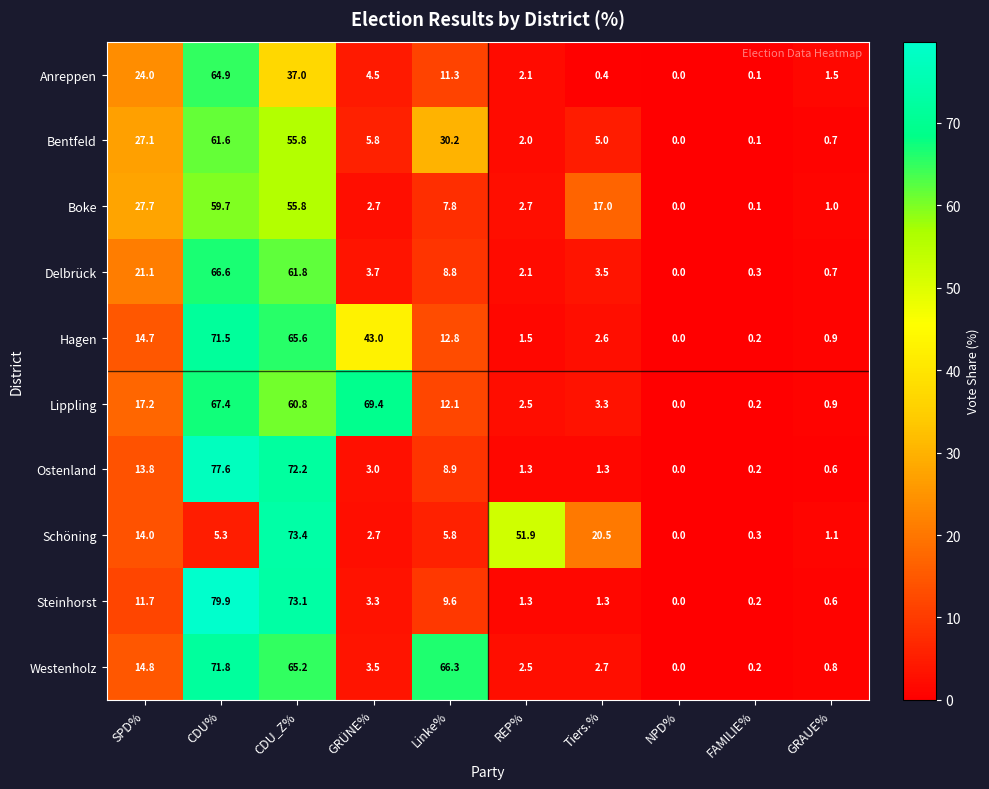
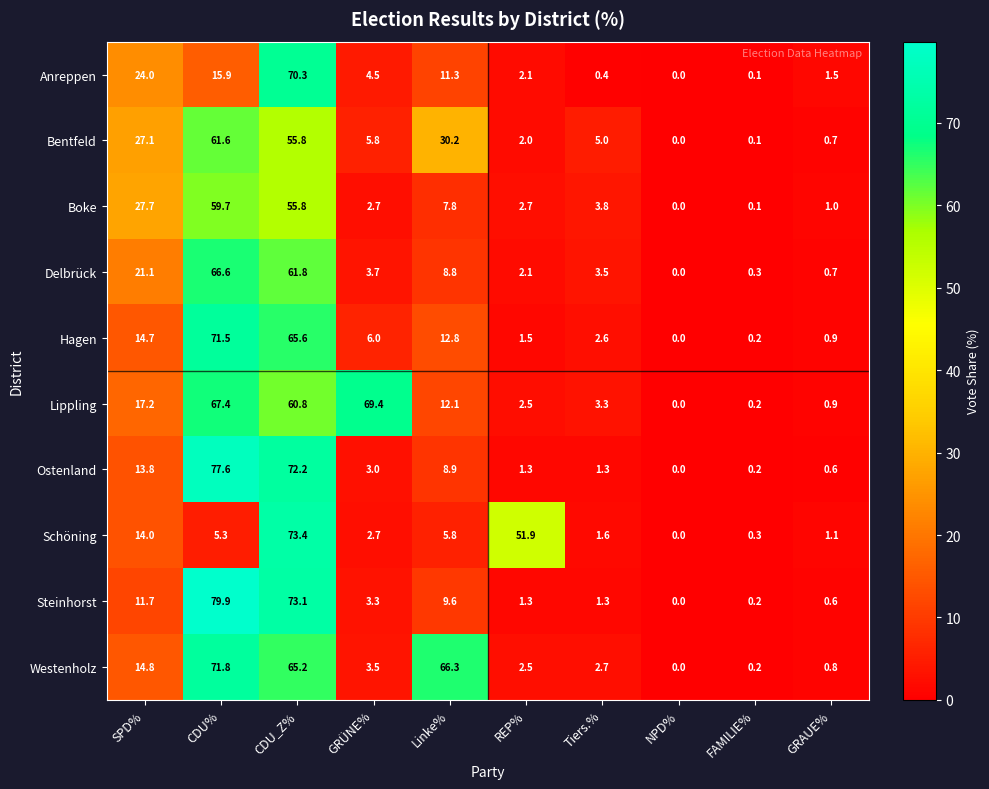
  {
    "Anreppen": {
      "SPD%": 24.0,
-     "CDU%": 64.9,
-     "CDU_Z%": 37.0,
+     "CDU%": 15.9,
+     "CDU_Z%": 70.3,
      "GRÜNE%": 4.5,
      "Linke%": 11.3,
      "REP%": 2.1,
      "Tiers.%": 0.4,
      "NPD%": 0.0,
      "FAMILIE%": 0.1
    },
    "Bentfeld": {
      "SPD%": 27.1,
      "CDU%": 61.6,
      "CDU_Z%": 55.8,
      "GRÜNE%": 5.8,
      "Linke%": 30.2,
      "REP%": 2.0,
      "Tiers.%": 5.0,
      "NPD%": 0.0,
      "FAMILIE%": 0.1,
      "GRAUE%": 0.7
    },
    "Boke": {
      "SPD%": 27.7,
      "CDU%": 59.7,
      "CDU_Z%": 55.8,
      "GRÜNE%": 2.7,
      "Linke%": 7.8,
      "REP%": 2.7,
-     "Tiers.%": 17.0,
+     "Tiers.%": 3.8,
      "NPD%": 0.0,
      "FAMILIE%": 0.1,
      "GRAUE%": 1.0
    },
    "Delbrück": {
      "SPD%": 21.1,
      "CDU%": 66.6,
      "CDU_Z%": 61.8,
      "GRÜNE%": 3.7,
      "Linke%": 8.8,
      "REP%": 2.1,
      "Tiers.%": 3.5,
      "NPD%": 0.0,
      "FAMILIE%": 0.3,
      "GRAUE%": 0.7
    },
    "Hagen": {
      "SPD%": 14.7,
      "CDU%": 71.5,
      "CDU_Z%": 65.6,
-     "GRÜNE%": 43.0,
+     "GRÜNE%": 6.0,
      "Linke%": 12.8,
      "REP%": 1.5,
      "Tiers.%": 2.6,
      "NPD%": 0.0,
      "FAMILIE%": 0.2,
      "GRAUE%": 0.9
    },
    "Lippling": {
      "SPD%": 17.2,
      "CDU%": 67.4,
      "CDU_Z%": 60.8,
      "GRÜNE%": 69.4,
      "Linke%": 12.1,
      "REP%": 2.5,
      "Tiers.%": 3.3,
      "NPD%": 0.0,
      "FAMILIE%": 0.2,
      "GRAUE%": 0.9
    },
    "Ostenland": {
      "SPD%": 13.8,
      "CDU%": 77.6,
      "CDU_Z%": 72.2,
      "GRÜNE%": 3.0,
      "Linke%": 8.9,
      "REP%": 1.3,
      "Tiers.%": 1.3,
      "NPD%": 0.0,
      "FAMILIE%": 0.2,
      "GRAUE%": 0.6
    },
    "Schöning": {
      "SPD%": 14.0,
      "CDU%": 5.3,
      "CDU_Z%": 73.4,
      "GRÜNE%": 2.7,
      "Linke%": 5.8,
      "REP%": 51.9,
-     "Tiers.%": 20.5,
+     "Tiers.%": 1.6,
      "NPD%": 0.0,
      "FAMILIE%": 0.3,
      "GRAUE%": 1.1
    },
    "Steinhorst": {
      "SPD%": 11.7,
      "CDU%": 79.9,
      "CDU_Z%": 73.1,
      "GRÜNE%": 3.3,
      "Linke%": 9.6,
      "REP%": 1.3,
      "Tiers.%": 1.3,
      "NPD%": 0.0,
      "FAMILIE%": 0.2,
      "GRAUE%": 0.6
    },
    "Westenholz": {
      "SPD%": 14.8,
      "CDU%": 71.8,
      "CDU_Z%": 65.2,
      "GRÜNE%": 3.5,
      "Linke%": 66.3,
      "REP%": 2.5,
      "Tiers.%": 2.7,
      "NPD%": 0.0,
      "FAMILIE%": 0.2,
      "GRAUE%": 0.8
    }
  }
